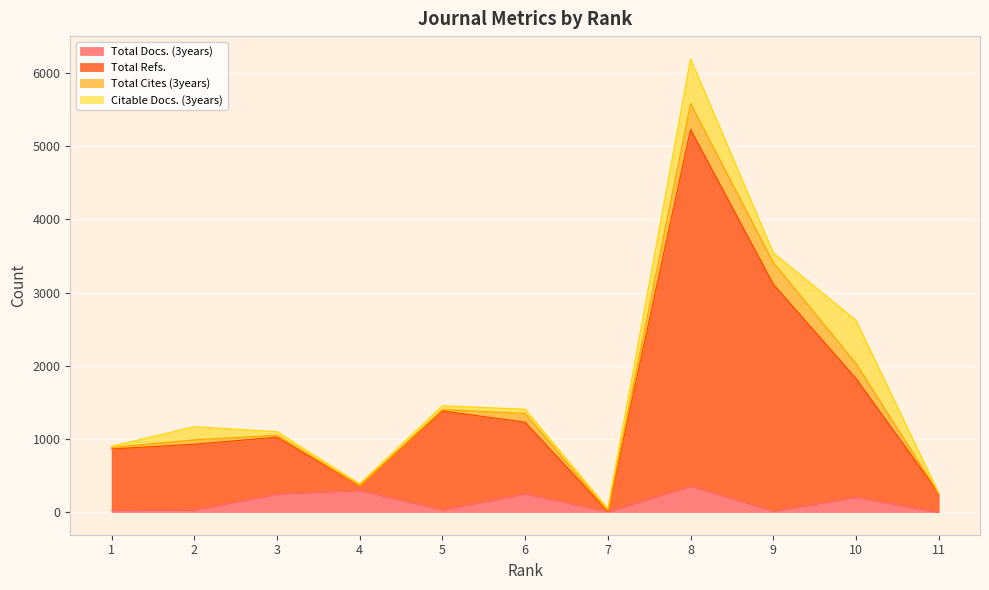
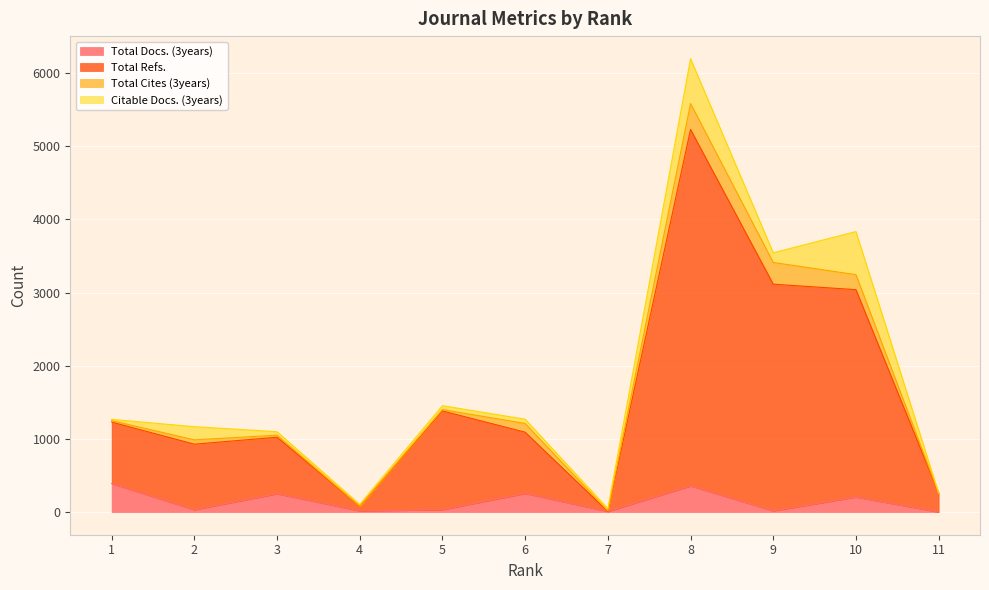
  {
    "Total Docs. (3years)": {
-     "1": 0,
+     "1": 400,
      "2": 0,
      "3": 300,
-     "4": 300,
+     "4": 0,
      "5": 0,
      "6": 300,
      "8": 400,
      "9": 0,
      "10": 200,
      "11": 0
    },
    "Total Refs.": {
      "2": 900,
-     "6": 1000,
+     "6": 800,
      "8": 4900,
      "9": 3100,
-     "10": 1600
+     "10": 2800
    }
  }
